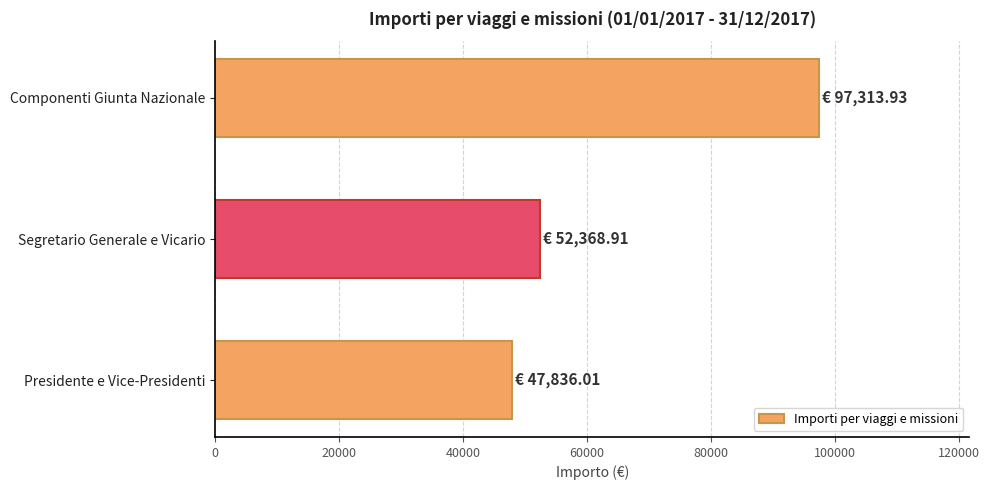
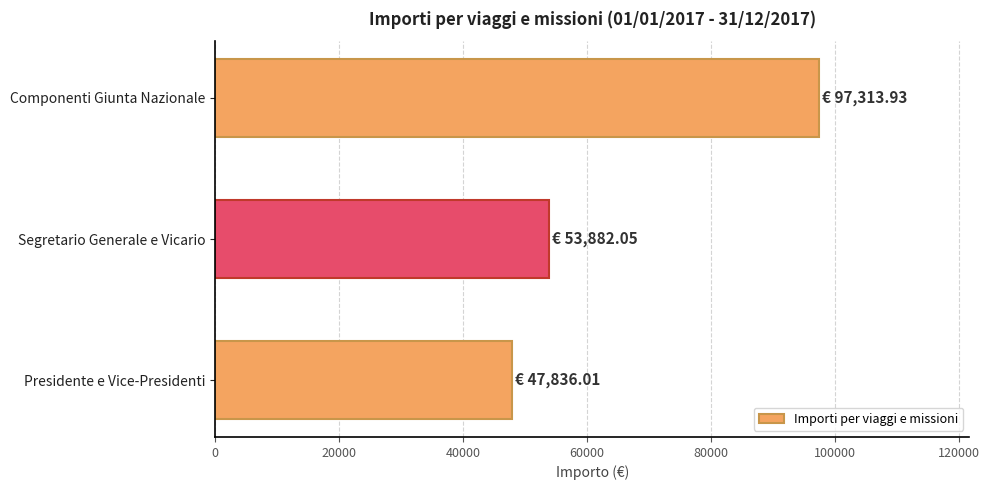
  {
    "Componenti Giunta Nazionale": "97,313.93",
-   "Segretario Generale e Vicario": "52,368.91",
+   "Segretario Generale e Vicario": "53,882.05",
    "Presidente e Vice-Presidenti": "47,836.01"
  }
